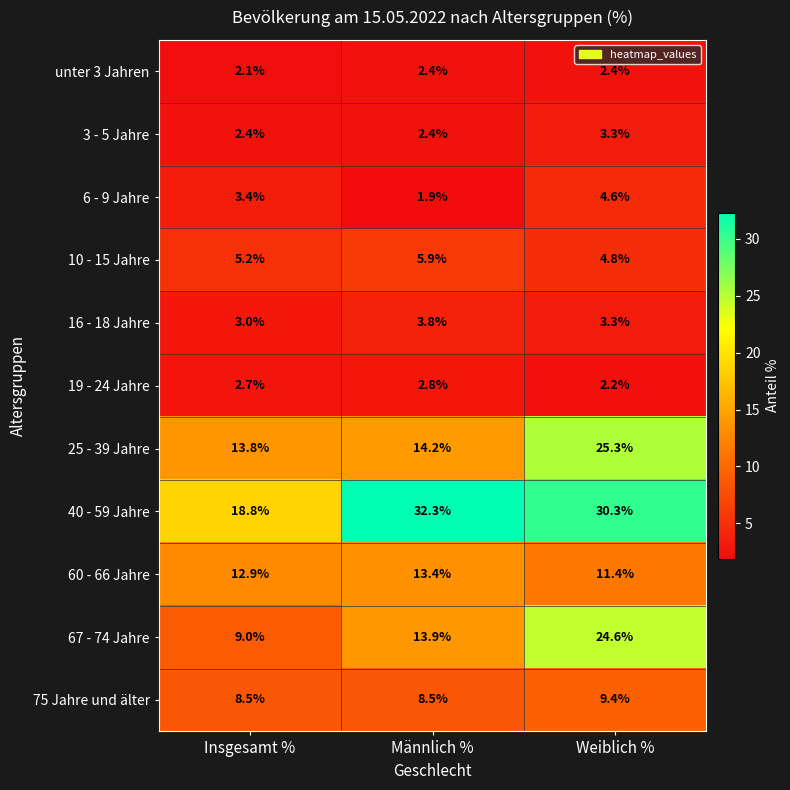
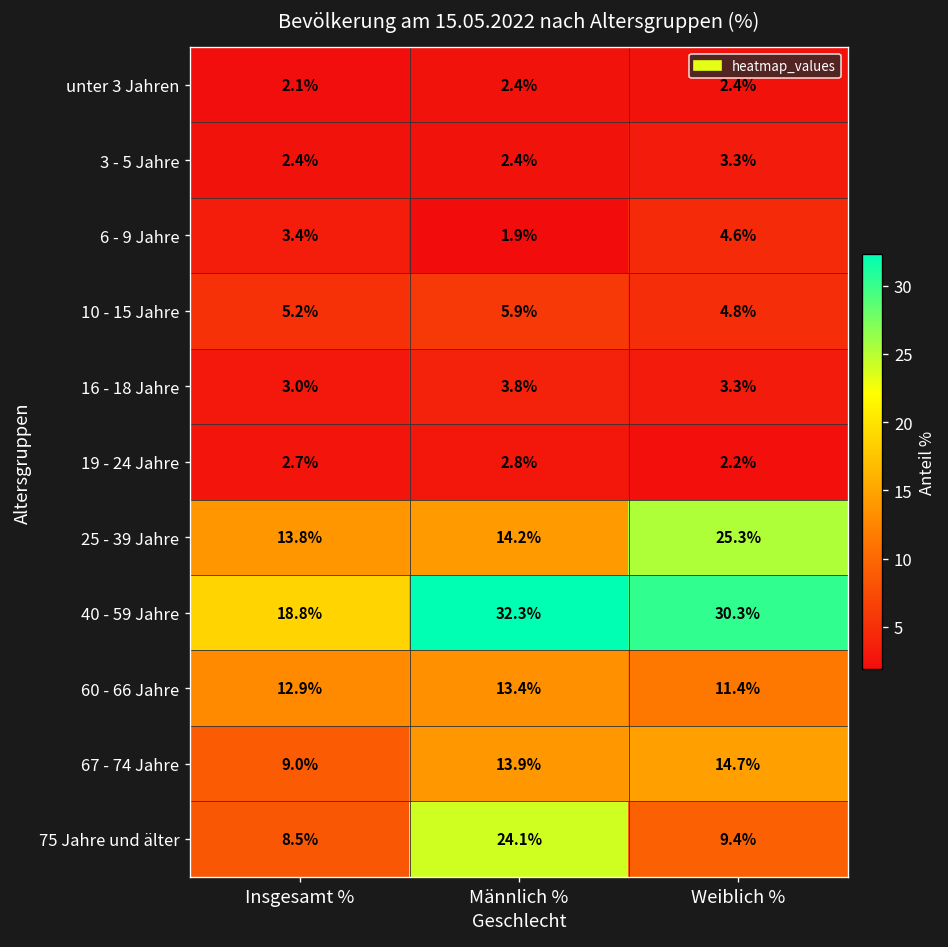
  {
    "unter 3 Jahren": {
      "Insgesamt %": "2.1%",
      "Männlich %": "2.4%",
      "Weiblich %": "2.4%"
    },
    "3 - 5 Jahre": {
      "Insgesamt %": "2.4%",
      "Männlich %": "2.4%",
      "Weiblich %": "3.3%"
    },
    "6 - 9 Jahre": {
      "Insgesamt %": "3.4%",
      "Männlich %": "1.9%",
      "Weiblich %": "4.6%"
    },
    "10 - 15 Jahre": {
      "Insgesamt %": "5.2%",
      "Männlich %": "5.9%",
      "Weiblich %": "4.8%"
    },
    "16 - 18 Jahre": {
      "Insgesamt %": "3.0%",
      "Männlich %": "3.8%",
      "Weiblich %": "3.3%"
    },
    "19 - 24 Jahre": {
      "Insgesamt %": "2.7%",
      "Männlich %": "2.8%",
      "Weiblich %": "2.2%"
    },
    "25 - 39 Jahre": {
      "Insgesamt %": "13.8%",
      "Männlich %": "14.2%",
      "Weiblich %": "25.3%"
    },
    "40 - 59 Jahre": {
      "Insgesamt %": "18.8%",
      "Männlich %": "32.3%",
      "Weiblich %": "30.3%"
    },
    "60 - 66 Jahre": {
      "Insgesamt %": "12.9%",
      "Männlich %": "13.4%",
      "Weiblich %": "11.4%"
    },
    "67 - 74 Jahre": {
      "Insgesamt %": "9.0%",
      "Männlich %": "13.9%",
-     "Weiblich %": "24.6%"
+     "Weiblich %": "14.7%"
    },
    "75 Jahre und älter": {
      "Insgesamt %": "8.5%",
-     "Männlich %": "8.5%",
+     "Männlich %": "24.1%",
      "Weiblich %": "9.4%"
    }
  }
